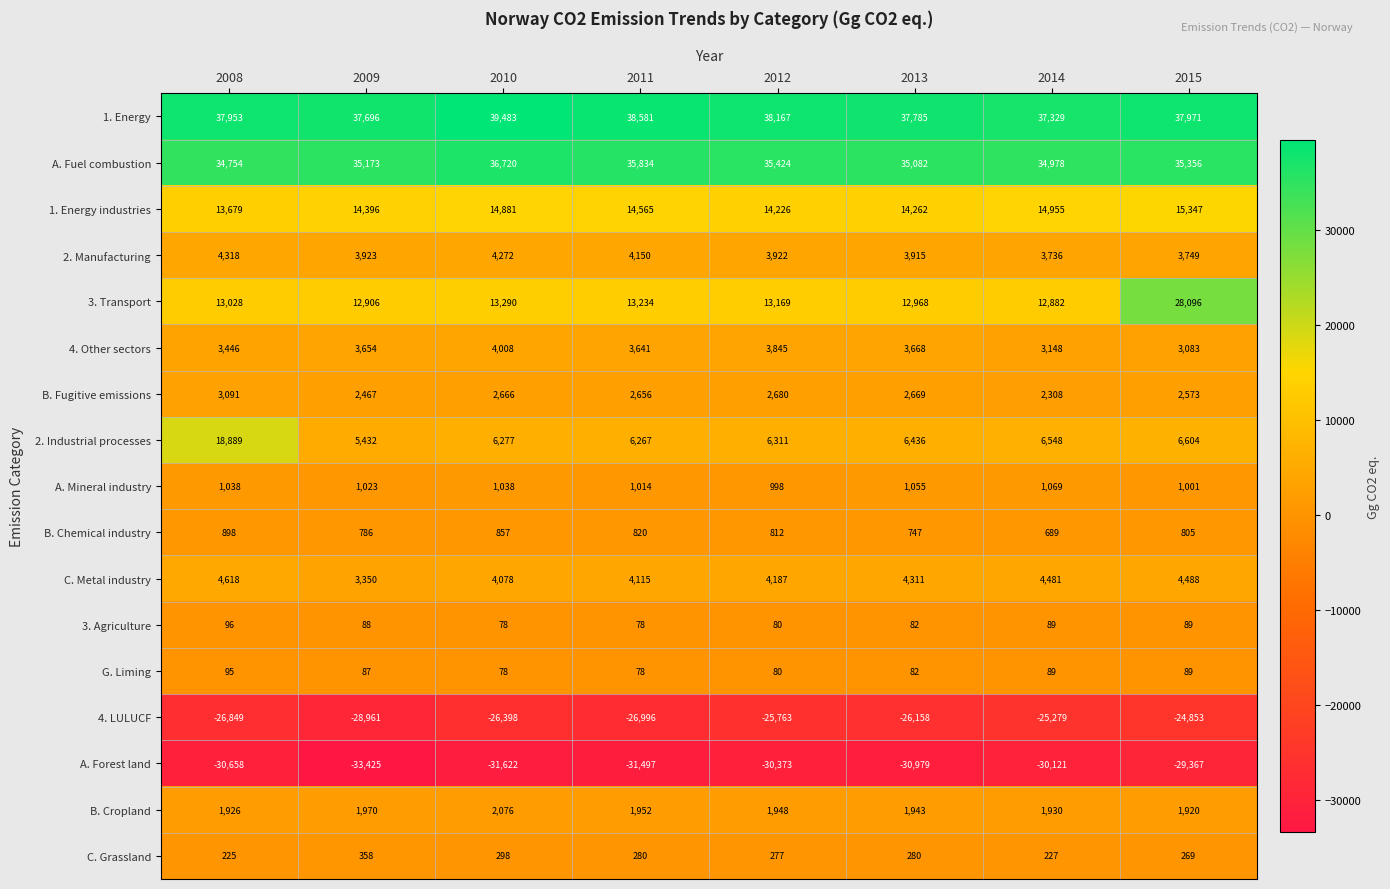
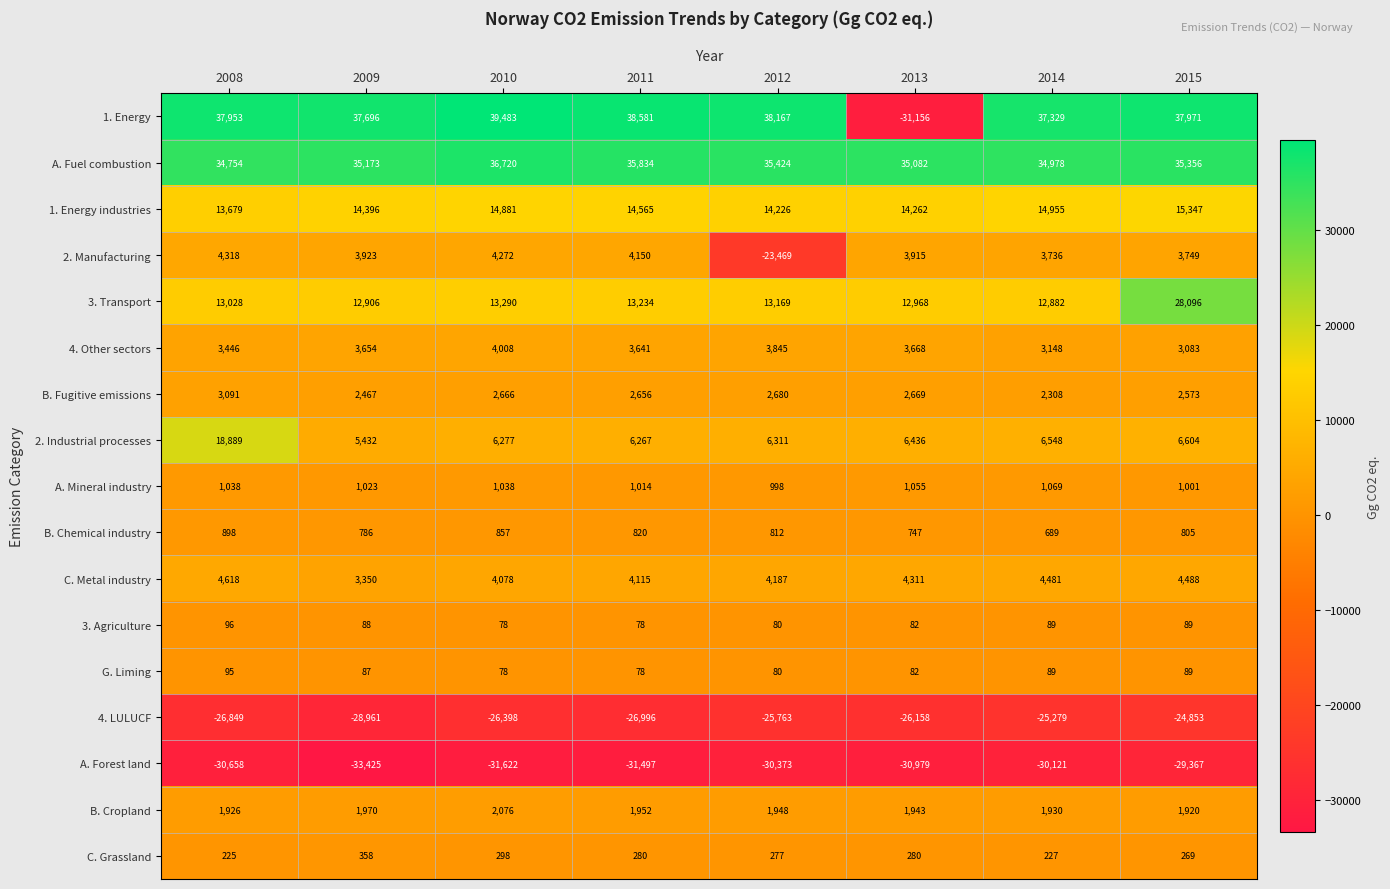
  {
    "1. Energy": {
      "2008": "37,953",
      "2009": "37,696",
      "2010": "39,483",
      "2011": "38,581",
      "2012": "38,167",
-     "2013": "37,785",
+     "2013": "-31,156",
      "2014": "37,329",
      "2015": "37,971"
    },
    "A. Fuel combustion": {
      "2008": "34,754",
      "2009": "35,173",
      "2010": "36,720",
      "2011": "35,834",
      "2012": "35,424",
      "2013": "35,082",
      "2014": "34,978",
      "2015": "35,356"
    },
    "1. Energy industries": {
      "2008": "13,679",
      "2009": "14,396",
      "2010": "14,881",
      "2011": "14,565",
      "2012": "14,226",
      "2013": "14,262",
      "2014": "14,955",
      "2015": "15,347"
    },
    "2. Manufacturing": {
      "2008": "4,318",
      "2009": "3,923",
      "2010": "4,272",
      "2011": "4,150",
-     "2012": "3,922",
+     "2012": "-23,469",
      "2013": "3,915",
      "2014": "3,736",
      "2015": "3,749"
    },
    "3. Transport": {
      "2008": "13,028",
      "2009": "12,906",
      "2010": "13,290",
      "2011": "13,234",
      "2012": "13,169",
      "2013": "12,968",
      "2014": "12,882",
      "2015": "28,096"
    },
    "4. Other sectors": {
      "2008": "3,446",
      "2009": "3,654",
      "2010": "4,008",
      "2011": "3,641",
      "2012": "3,845",
      "2013": "3,668",
      "2014": "3,148",
      "2015": "3,083"
    },
    "B. Fugitive emissions": {
      "2008": "3,091",
      "2009": "2,467",
      "2010": "2,666",
      "2011": "2,656",
      "2012": "2,680",
      "2013": "2,669",
      "2014": "2,308",
      "2015": "2,573"
    },
    "2. Industrial processes": {
      "2008": "18,889",
      "2009": "5,432",
      "2010": "6,277",
      "2011": "6,267",
      "2012": "6,311",
      "2013": "6,436",
      "2014": "6,548",
      "2015": "6,604"
    },
    "A. Mineral industry": {
      "2008": "1,038",
      "2009": "1,023",
      "2010": "1,038",
      "2011": "1,014",
      "2012": "998",
      "2013": "1,055",
      "2014": "1,069",
      "2015": "1,001"
    },
    "B. Chemical industry": {
      "2008": "898",
      "2009": "786",
      "2010": "857",
      "2011": "820",
      "2012": "812",
      "2013": "747",
      "2014": "689",
      "2015": "805"
    },
    "C. Metal industry": {
      "2008": "4,618",
      "2009": "3,350",
      "2010": "4,078",
      "2011": "4,115",
      "2012": "4,187",
      "2013": "4,311",
      "2014": "4,481",
      "2015": "4,488"
    },
    "3. Agriculture": {
      "2008": "96",
      "2009": "88",
      "2010": "78",
      "2011": "78",
      "2012": "80",
      "2013": "82",
      "2014": "89",
      "2015": "89"
    },
    "G. Liming": {
      "2008": "95",
      "2009": "87",
      "2010": "78",
      "2011": "78",
      "2012": "80",
      "2013": "82",
      "2014": "89",
      "2015": "89"
    },
    "4. LULUCF": {
      "2008": "-26,849",
      "2009": "-28,961",
      "2010": "-26,398",
      "2011": "-26,996",
      "2012": "-25,763",
      "2013": "-26,158",
      "2014": "-25,279",
      "2015": "-24,853"
    },
    "A. Forest land": {
      "2008": "-30,658",
      "2009": "-33,425",
      "2010": "-31,622",
      "2011": "-31,497",
      "2012": "-30,373",
      "2013": "-30,979",
      "2014": "-30,121",
      "2015": "-29,367"
    },
    "B. Cropland": {
      "2008": "1,926",
      "2009": "1,970",
      "2010": "2,076",
      "2011": "1,952",
      "2012": "1,948",
      "2013": "1,943",
      "2014": "1,930",
      "2015": "1,920"
    },
    "C. Grassland": {
      "2008": "225",
      "2009": "358",
      "2010": "298",
      "2011": "280",
      "2012": "277",
      "2013": "280",
      "2014": "227",
      "2015": "269"
    }
  }
